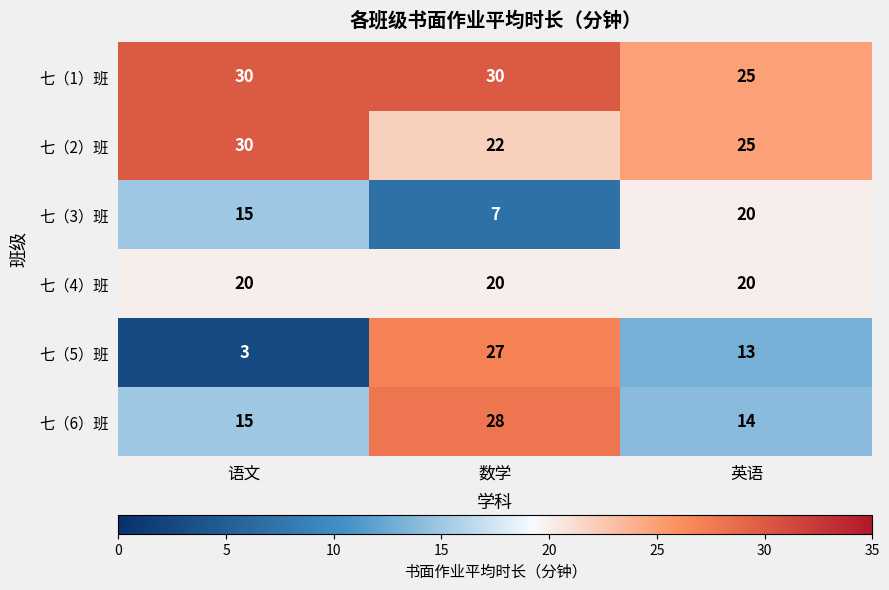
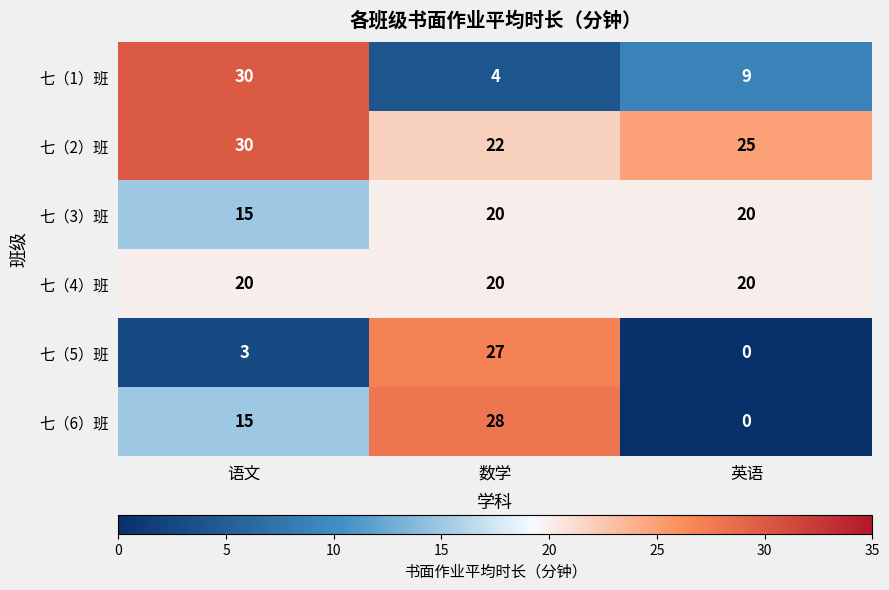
  {
    "七（1）班": {
      "语文": 30,
-     "数学": 30,
-     "英语": 25
+     "数学": 4,
+     "英语": 9
    },
    "七（2）班": {
      "语文": 30,
      "数学": 22,
      "英语": 25
    },
    "七（3）班": {
      "语文": 15,
-     "数学": 7,
+     "数学": 20,
      "英语": 20
    },
    "七（4）班": {
      "语文": 20,
      "数学": 20,
      "英语": 20
    },
    "七（5）班": {
      "语文": 3,
      "数学": 27,
-     "英语": 13
+     "英语": 0
    },
    "七（6）班": {
      "语文": 15,
      "数学": 28,
-     "英语": 14
+     "英语": 0
    }
  }
